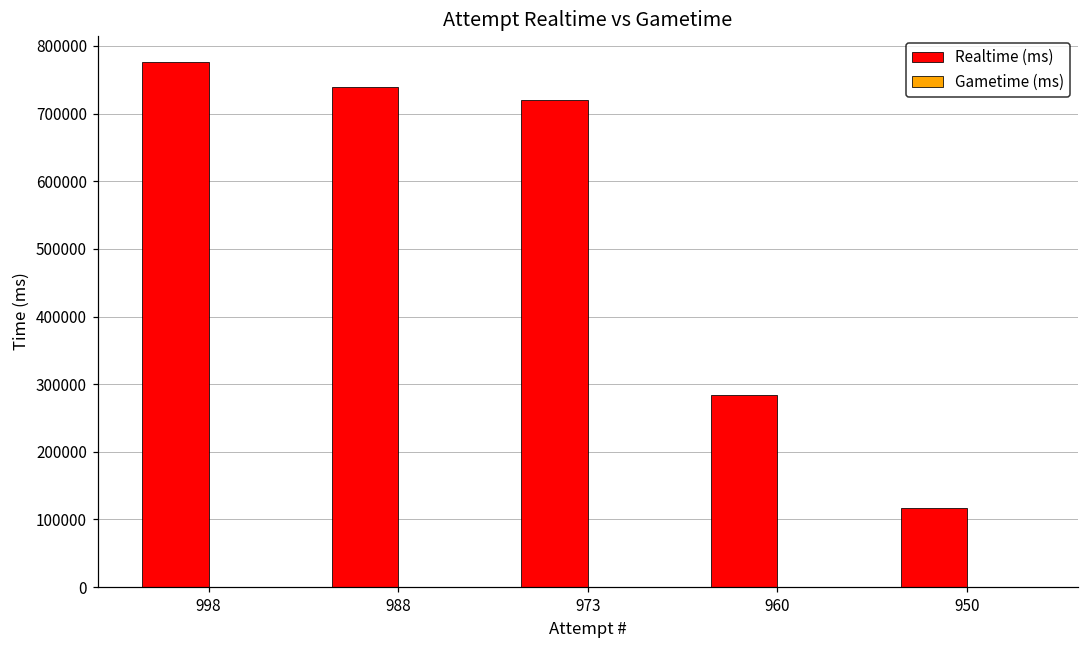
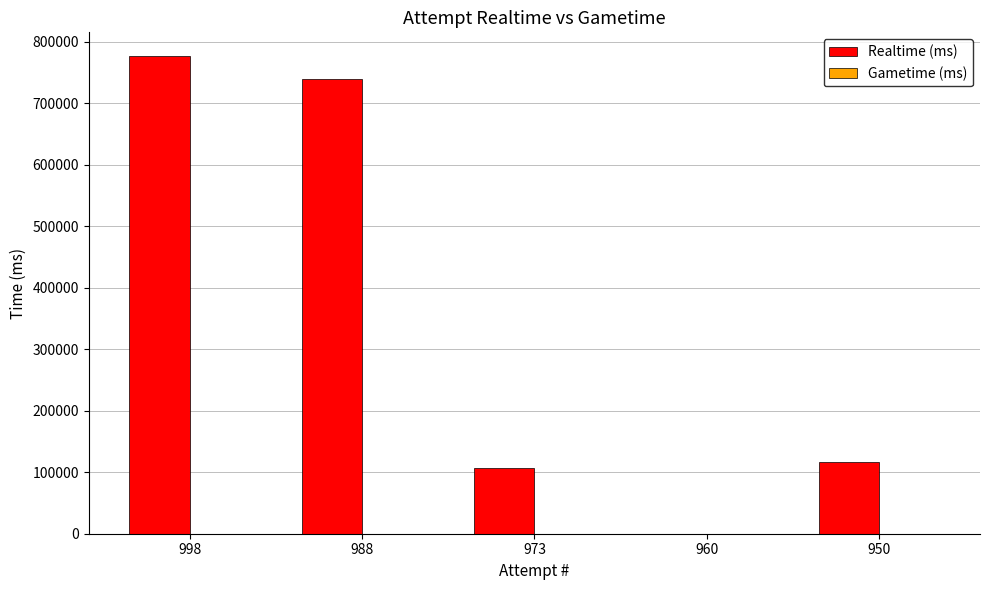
  {
    "Realtime (ms)": {
      "998": 780000,
      "988": 740000,
-     "973": 720000,
-     "960": 280000,
+     "973": 110000,
+     "960": 0,
      "950": 120000
    },
    "Gametime (ms)": {
      "998": 0,
      "988": 0,
      "973": 0,
      "960": 0,
      "950": 0
    }
  }
